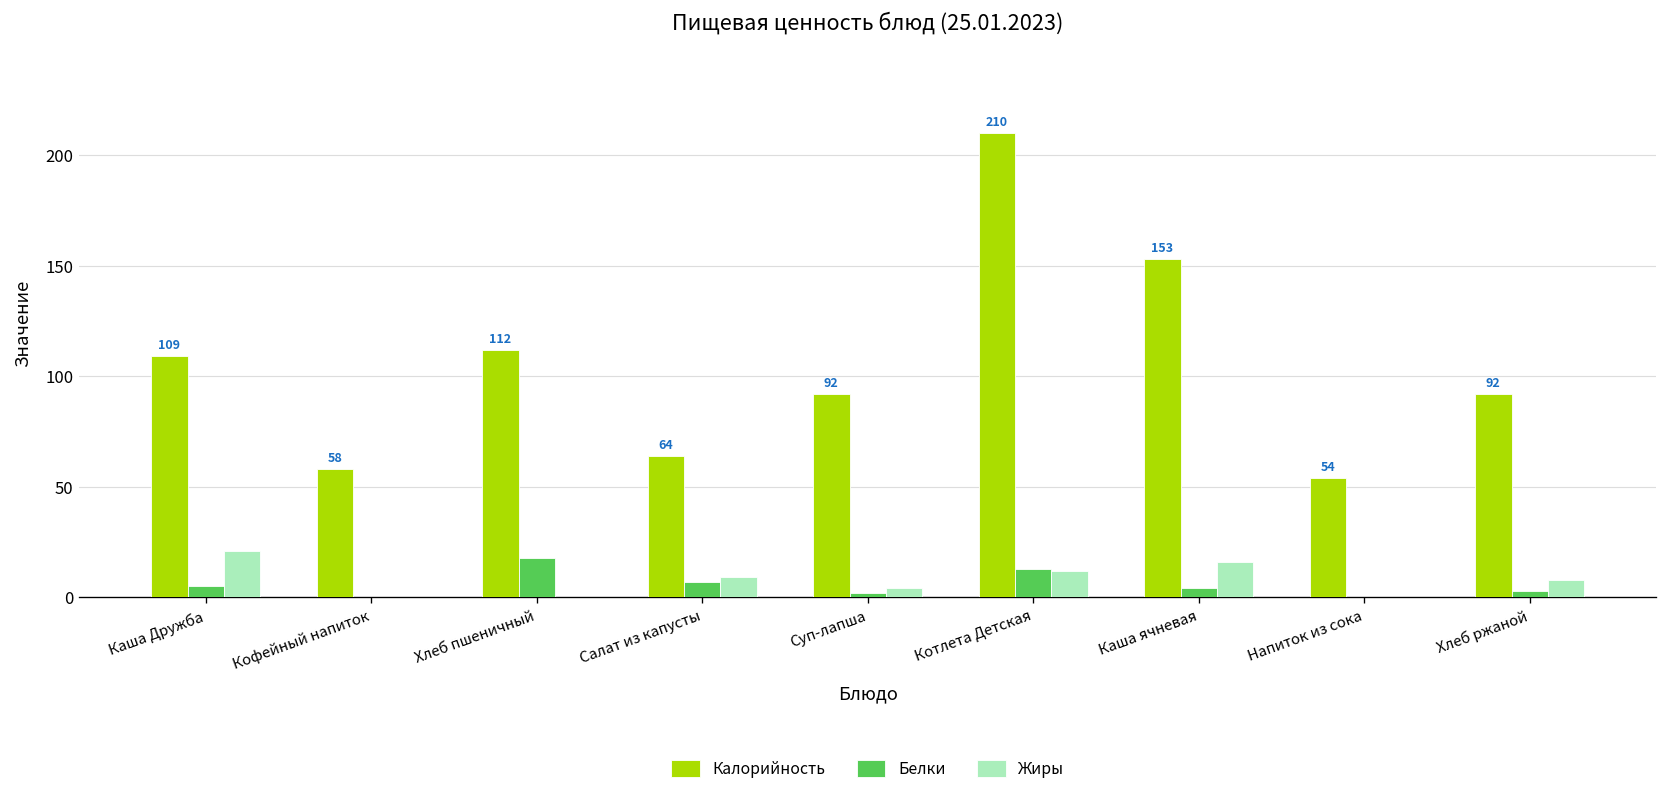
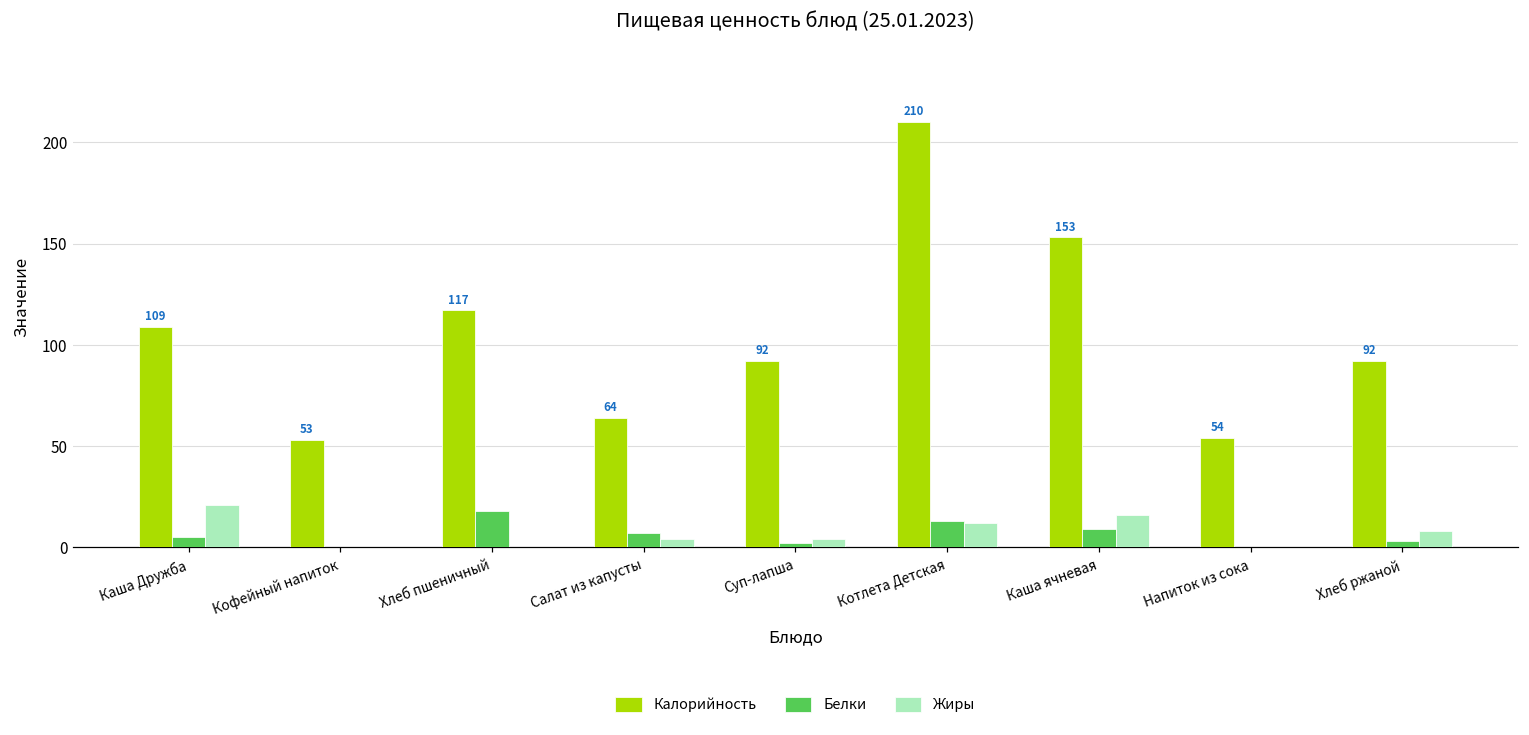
  {
    "Калорийность": {
      "Каша Дружба": 109,
-     "Кофейный напиток": 58,
-     "Хлеб пшеничный": 112,
+     "Кофейный напиток": 53,
+     "Хлеб пшеничный": 117,
      "Салат из капусты": 64,
      "Суп-лапша": 92,
      "Котлета Детская": 210,
      "Каша ячневая": 153,
      "Напиток из сока": 54,
      "Хлеб ржаной": 92
    },
    "Белки": {
      "Каша Дружба": 5,
      "Кофейный напиток": 0,
      "Хлеб пшеничный": 18,
      "Салат из капусты": 7,
      "Суп-лапша": 2,
      "Котлета Детская": 13,
-     "Каша ячневая": 4,
+     "Каша ячневая": 9,
      "Напиток из сока": 0,
      "Хлеб ржаной": 3
    },
    "Жиры": {
      "Каша Дружба": 21,
      "Кофейный напиток": 0,
      "Хлеб пшеничный": 0,
-     "Салат из капусты": 9,
+     "Салат из капусты": 4,
      "Суп-лапша": 4,
      "Котлета Детская": 12,
      "Каша ячневая": 16,
      "Напиток из сока": 0,
      "Хлеб ржаной": 8
    }
  }
